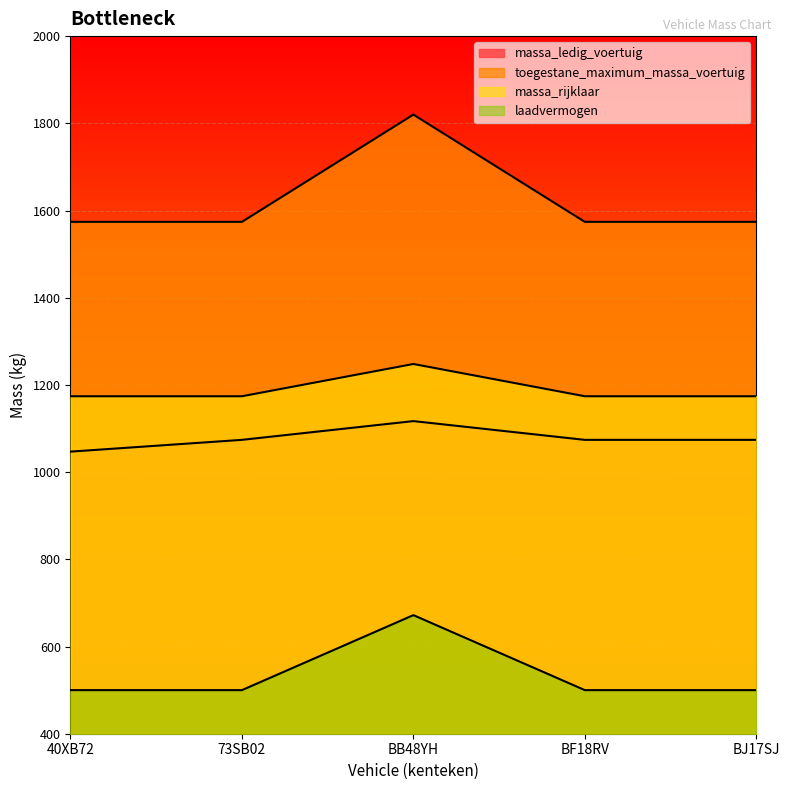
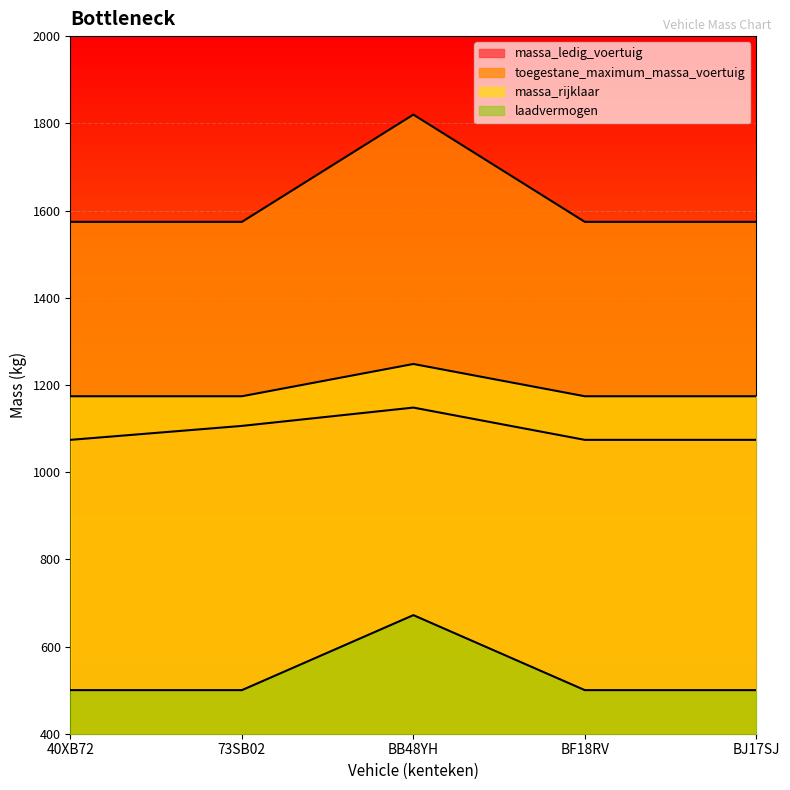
  {
    "massa_ledig_voertuig": {
-     "40XB72": 1050,
-     "73SB02": 1070,
-     "BB48YH": 1120,
+     "40XB72": 1070,
+     "73SB02": 1110,
+     "BB48YH": 1150,
      "BF18RV": 1070,
      "BJ17SJ": 1070
    },
    "toegestane_maximum_massa_voertuig": {
      "40XB72": 1570,
      "73SB02": 1570,
      "BB48YH": 1820,
      "BF18RV": 1570,
      "BJ17SJ": 1570
    },
    "massa_rijklaar": {
      "40XB72": 1170,
      "73SB02": 1170,
      "BB48YH": 1250,
      "BF18RV": 1170,
      "BJ17SJ": 1170
    },
    "laadvermogen": {
      "40XB72": 500,
      "73SB02": 500,
      "BB48YH": 670,
      "BF18RV": 500,
      "BJ17SJ": 500
    }
  }
